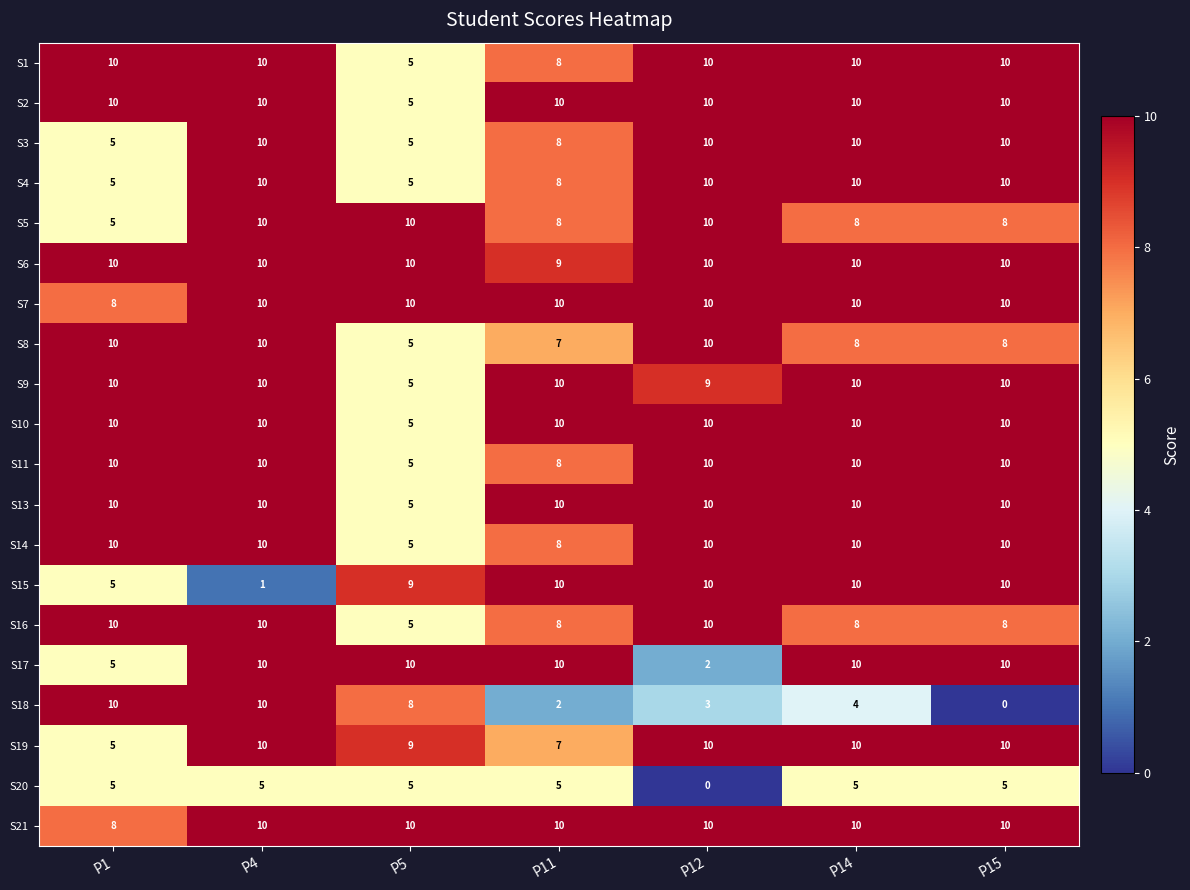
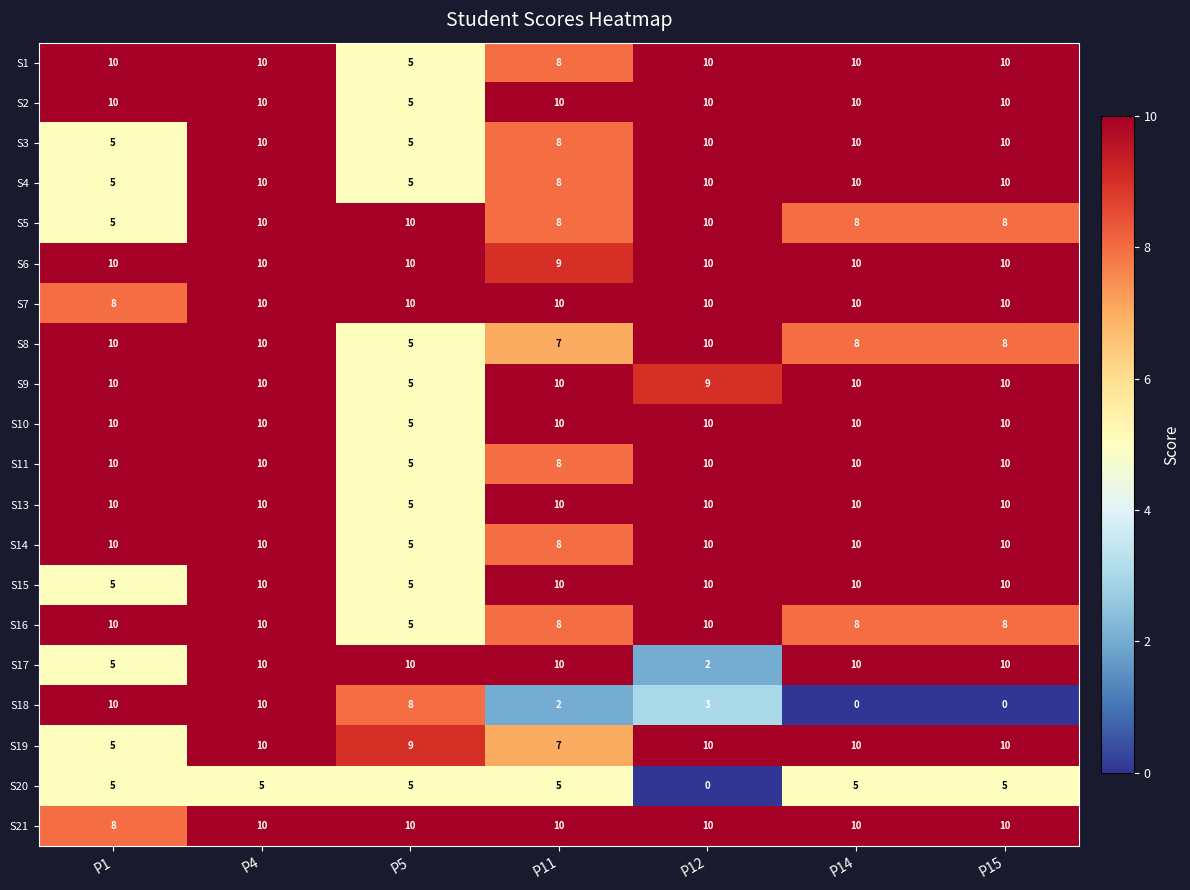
  {
    "S1": {
      "P1": 10,
      "P4": 10,
      "P5": 5,
      "P11": 8,
      "P12": 10,
      "P14": 10,
      "P15": 10
    },
    "S2": {
      "P1": 10,
      "P4": 10,
      "P5": 5,
      "P11": 10,
      "P12": 10,
      "P14": 10,
      "P15": 10
    },
    "S3": {
      "P1": 5,
      "P4": 10,
      "P5": 5,
      "P11": 8,
      "P12": 10,
      "P14": 10,
      "P15": 10
    },
    "S4": {
      "P1": 5,
      "P4": 10,
      "P5": 5,
      "P11": 8,
      "P12": 10,
      "P14": 10,
      "P15": 10
    },
    "S5": {
      "P1": 5,
      "P4": 10,
      "P5": 10,
      "P11": 8,
      "P12": 10,
      "P14": 8,
      "P15": 8
    },
    "S6": {
      "P1": 10,
      "P4": 10,
      "P5": 10,
      "P11": 9,
      "P12": 10,
      "P14": 10,
      "P15": 10
    },
    "S7": {
      "P1": 8,
      "P4": 10,
      "P5": 10,
      "P11": 10,
      "P12": 10,
      "P14": 10,
      "P15": 10
    },
    "S8": {
      "P1": 10,
      "P4": 10,
      "P5": 5,
      "P11": 7,
      "P12": 10,
      "P14": 8,
      "P15": 8
    },
    "S9": {
      "P1": 10,
      "P4": 10,
      "P5": 5,
      "P11": 10,
      "P12": 9,
      "P14": 10,
      "P15": 10
    },
    "S10": {
      "P1": 10,
      "P4": 10,
      "P5": 5,
      "P11": 10,
      "P12": 10,
      "P14": 10,
      "P15": 10
    },
    "S11": {
      "P1": 10,
      "P4": 10,
      "P5": 5,
      "P11": 8,
      "P12": 10,
      "P14": 10,
      "P15": 10
    },
    "S13": {
      "P1": 10,
      "P4": 10,
      "P5": 5,
      "P11": 10,
      "P12": 10,
      "P14": 10,
      "P15": 10
    },
    "S14": {
      "P1": 10,
      "P4": 10,
      "P5": 5,
      "P11": 8,
      "P12": 10,
      "P14": 10,
      "P15": 10
    },
    "S15": {
      "P1": 5,
-     "P4": 1,
-     "P5": 9,
+     "P4": 10,
+     "P5": 5,
      "P11": 10,
      "P12": 10,
      "P14": 10,
      "P15": 10
    },
    "S16": {
      "P1": 10,
      "P4": 10,
      "P5": 5,
      "P11": 8,
      "P12": 10,
      "P14": 8,
      "P15": 8
    },
    "S17": {
      "P1": 5,
      "P4": 10,
      "P5": 10,
      "P11": 10,
      "P12": 2,
      "P14": 10,
      "P15": 10
    },
    "S18": {
      "P1": 10,
      "P4": 10,
      "P5": 8,
      "P11": 2,
      "P12": 3,
-     "P14": 4,
+     "P14": 0,
      "P15": 0
    },
    "S19": {
      "P1": 5,
      "P4": 10,
      "P5": 9,
      "P11": 7,
      "P12": 10,
      "P14": 10,
      "P15": 10
    },
    "S20": {
      "P1": 5,
      "P4": 5,
      "P5": 5,
      "P11": 5,
      "P12": 0,
      "P14": 5,
      "P15": 5
    },
    "S21": {
      "P1": 8,
      "P4": 10,
      "P5": 10,
      "P11": 10,
      "P12": 10,
      "P14": 10,
      "P15": 10
    }
  }
